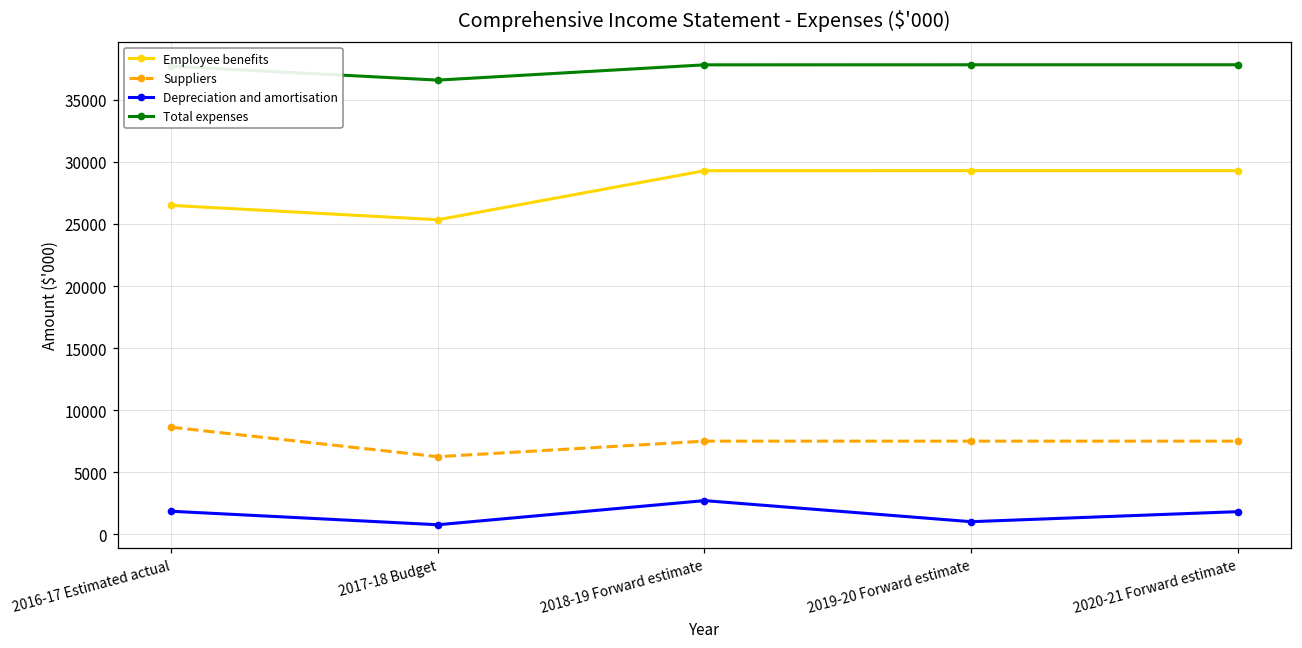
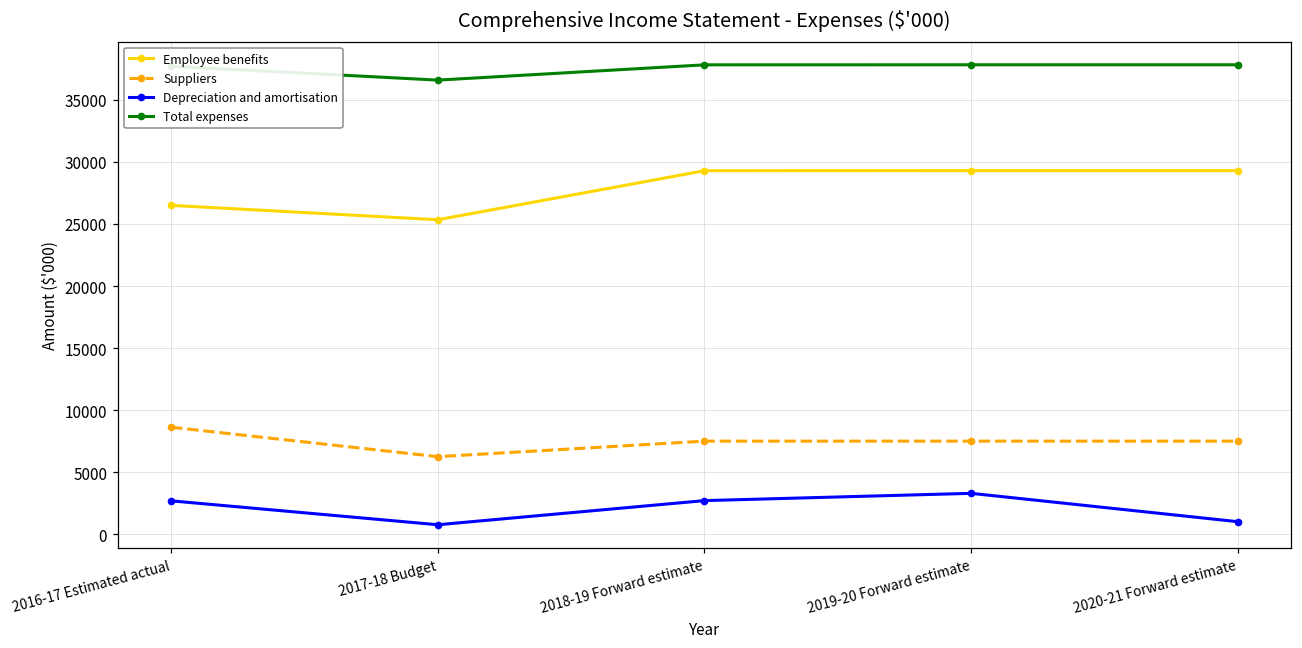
  {
    "Depreciation and amortisation": {
-     "2016-17 Estimated actual": 1900,
+     "2016-17 Estimated actual": 2700,
      "2017-18 Budget": 800,
      "2018-19 Forward estimate": 2700,
-     "2019-20 Forward estimate": 1000,
-     "2020-21 Forward estimate": 1800
+     "2019-20 Forward estimate": 3300,
+     "2020-21 Forward estimate": 1000
    },
    "Total expenses": {
      "2017-18 Budget": 36600,
      "2018-19 Forward estimate": 37800,
      "2019-20 Forward estimate": 37800,
      "2020-21 Forward estimate": 37800
    }
  }
